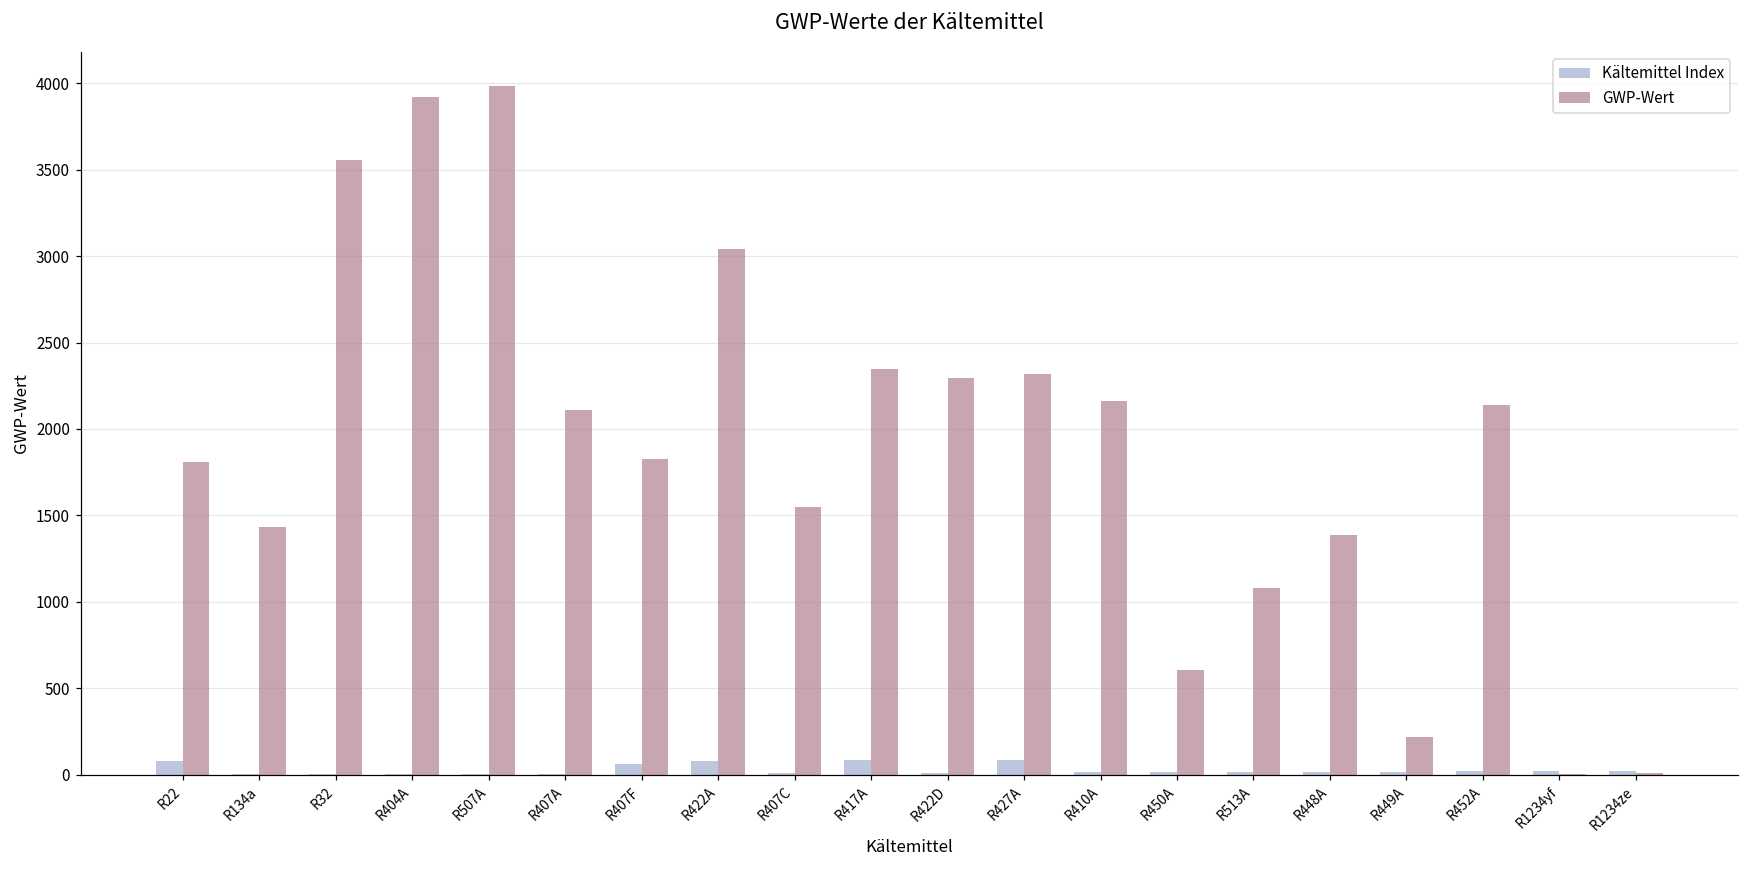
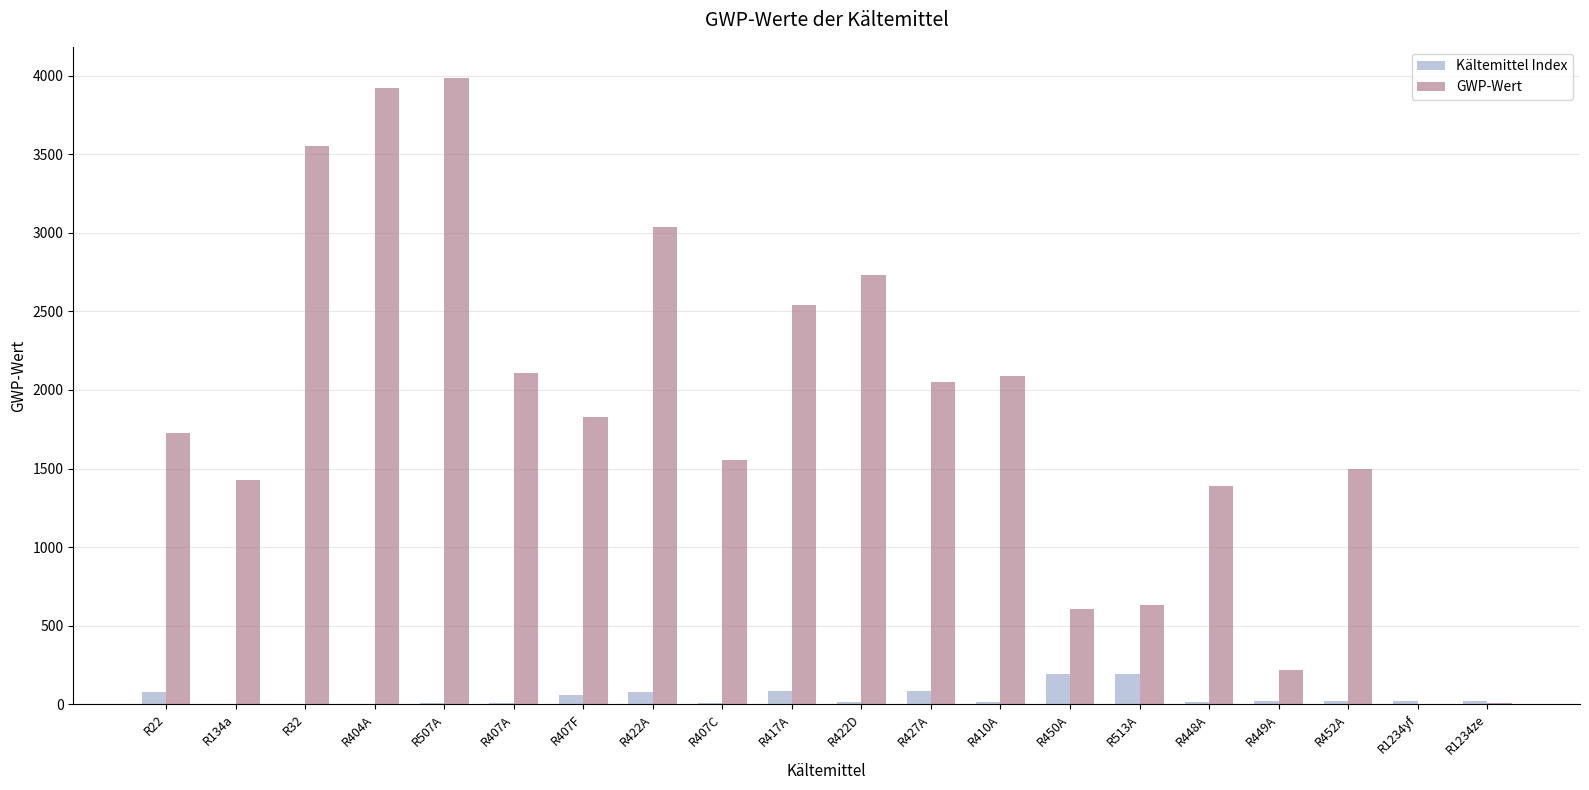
  {
    "Kältemittel Index": {
      "R22": 80,
      "R407F": 60,
      "R422A": 80,
      "R417A": 80,
      "R427A": 90,
-     "R450A": 10,
-     "R513A": 20,
+     "R450A": 190,
+     "R513A": 200,
      "R448A": 20,
      "R449A": 20,
      "R452A": 20,
      "R1234yf": 20,
      "R1234ze": 20
    },
    "GWP-Wert": {
-     "R22": 1810,
+     "R22": 1730,
      "R134a": 1430,
      "R32": 3560,
      "R404A": 3920,
      "R507A": 3990,
      "R407A": 2110,
      "R407F": 1830,
      "R422A": 3040,
      "R407C": 1550,
-     "R417A": 2350,
-     "R422D": 2290,
-     "R427A": 2320,
-     "R410A": 2160,
+     "R417A": 2540,
+     "R422D": 2730,
+     "R427A": 2050,
+     "R410A": 2090,
      "R450A": 610,
-     "R513A": 1080,
+     "R513A": 630,
      "R448A": 1390,
      "R449A": 220,
-     "R452A": 2140
+     "R452A": 1500
    }
  }
